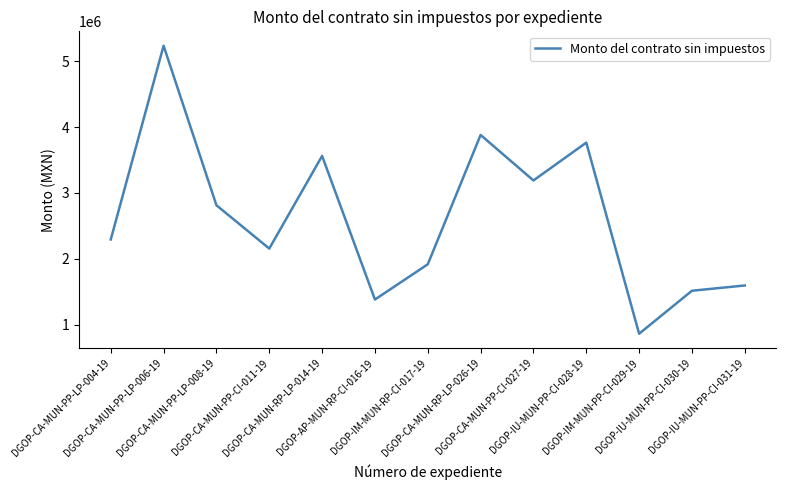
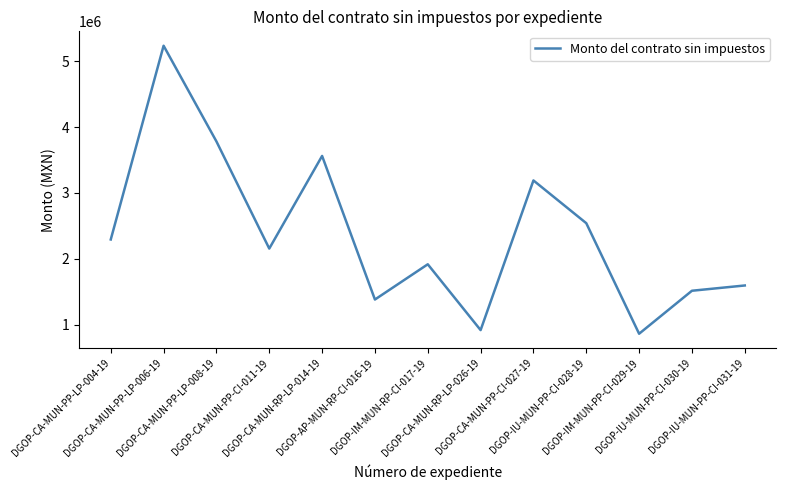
  {
    "DGOP-CA-MUN-PP-LP-004-19": 2300000,
    "DGOP-CA-MUN-PP-LP-006-19": 5200000,
-   "DGOP-CA-MUN-PP-LP-008-19": 2800000,
+   "DGOP-CA-MUN-PP-LP-008-19": 3800000,
    "DGOP-CA-MUN-PP-CI-011-19": 2200000,
    "DGOP-CA-MUN-RP-LP-014-19": 3600000,
    "DGOP-AP-MUN-RP-CI-016-19": 1400000,
    "DGOP-IM-MUN-RP-CI-017-19": 1900000,
-   "DGOP-CA-MUN-RP-LP-026-19": 3900000,
+   "DGOP-CA-MUN-RP-LP-026-19": 900000,
    "DGOP-CA-MUN-PP-CI-027-19": 3200000,
-   "DGOP-IU-MUN-PP-CI-028-19": 3800000,
+   "DGOP-IU-MUN-PP-CI-028-19": 2500000,
    "DGOP-IM-MUN-PP-CI-029-19": 900000,
    "DGOP-IU-MUN-PP-CI-030-19": 1500000,
    "DGOP-IU-MUN-PP-CI-031-19": 1600000
  }
